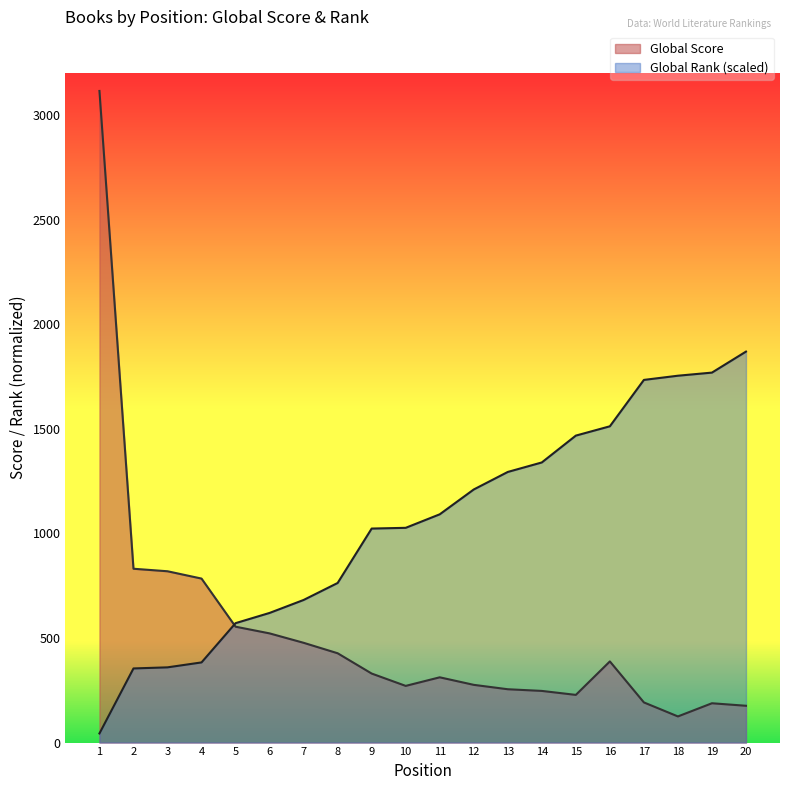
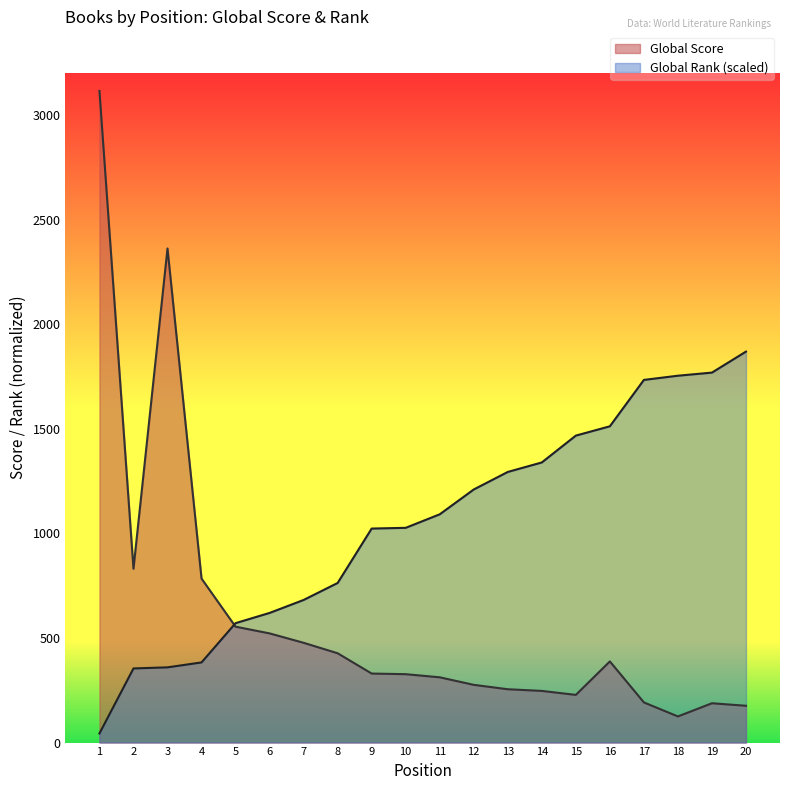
  {
    "Global Score": {
      "1": 3120,
      "2": 830,
-     "3": 820,
+     "3": 2360,
      "4": 780,
      "5": 550,
      "6": 520,
      "7": 480,
      "8": 430,
      "9": 330,
-     "10": 270,
+     "10": 330,
      "11": 310,
      "12": 280,
      "13": 260,
      "14": 250,
      "15": 230,
      "16": 390,
      "17": 190,
      "18": 130,
      "19": 190,
      "20": 180
    },
    "Global Rank (scaled)": {
      "1": 40,
      "2": 350,
      "3": 360,
      "4": 380,
      "5": 570,
      "6": 620,
      "7": 680,
      "8": 760,
      "9": 1020,
      "10": 1030,
      "11": 1090,
      "12": 1210,
      "13": 1290,
      "14": 1340,
      "15": 1470,
      "16": 1510,
      "17": 1730,
      "18": 1750,
      "19": 1770,
      "20": 1870
    }
  }
